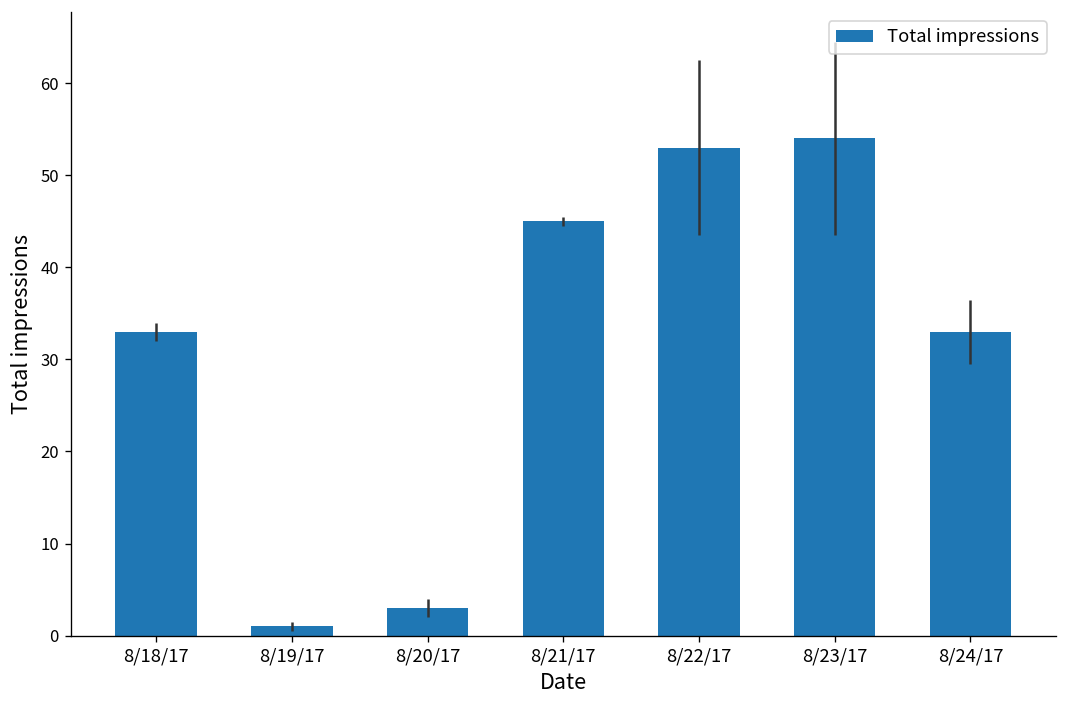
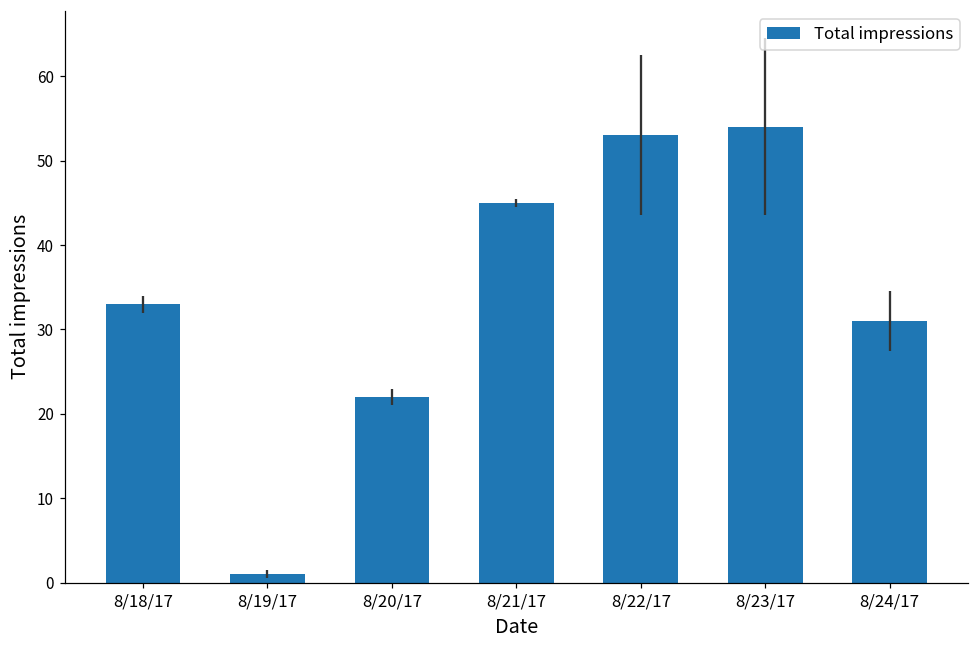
  {
    "8/18/17": 33,
    "8/19/17": 1,
-   "8/20/17": 3,
+   "8/20/17": 22,
    "8/21/17": 45,
    "8/22/17": 53,
    "8/23/17": 54,
-   "8/24/17": 33
+   "8/24/17": 31
  }
